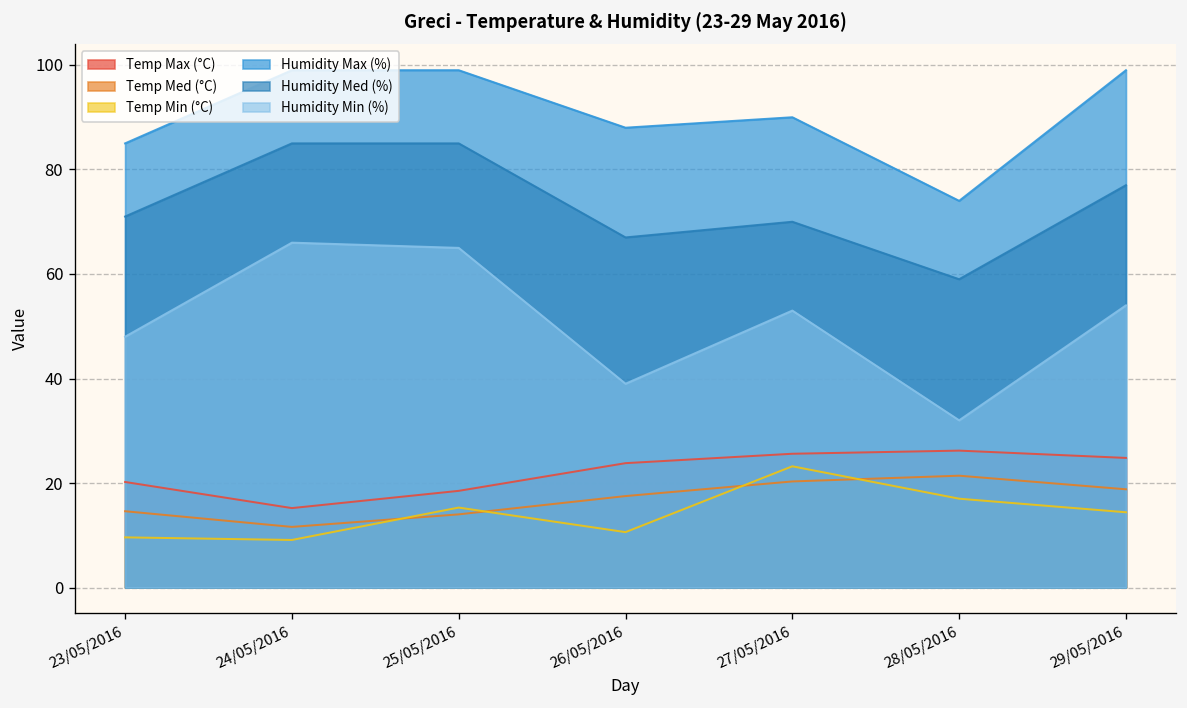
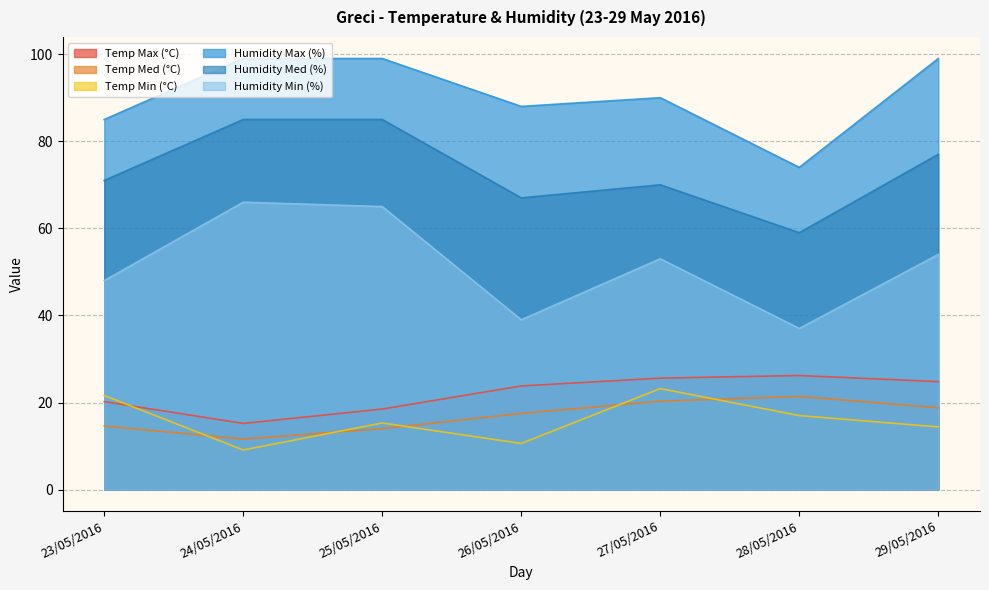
  {
    "Temp Min (°C)": {
-     "23/05/2016": 10,
+     "23/05/2016": 22,
      "24/05/2016": 9,
      "25/05/2016": 15,
      "26/05/2016": 11,
      "27/05/2016": 23,
      "28/05/2016": 17,
      "29/05/2016": 14
    },
    "Humidity Min (%)": {
      "23/05/2016": 48,
      "24/05/2016": 66,
      "25/05/2016": 65,
      "26/05/2016": 39,
      "27/05/2016": 53,
-     "28/05/2016": 32,
+     "28/05/2016": 37,
      "29/05/2016": 54
    }
  }
